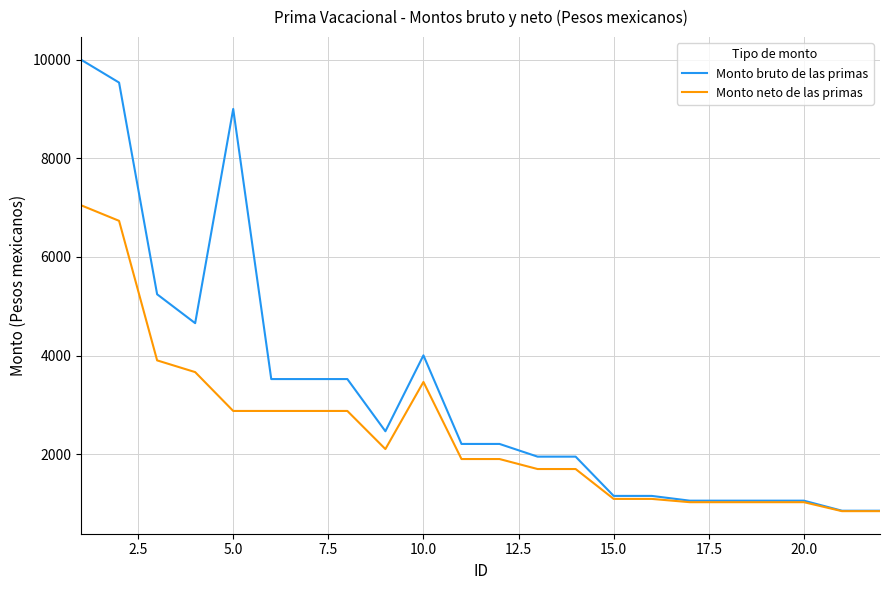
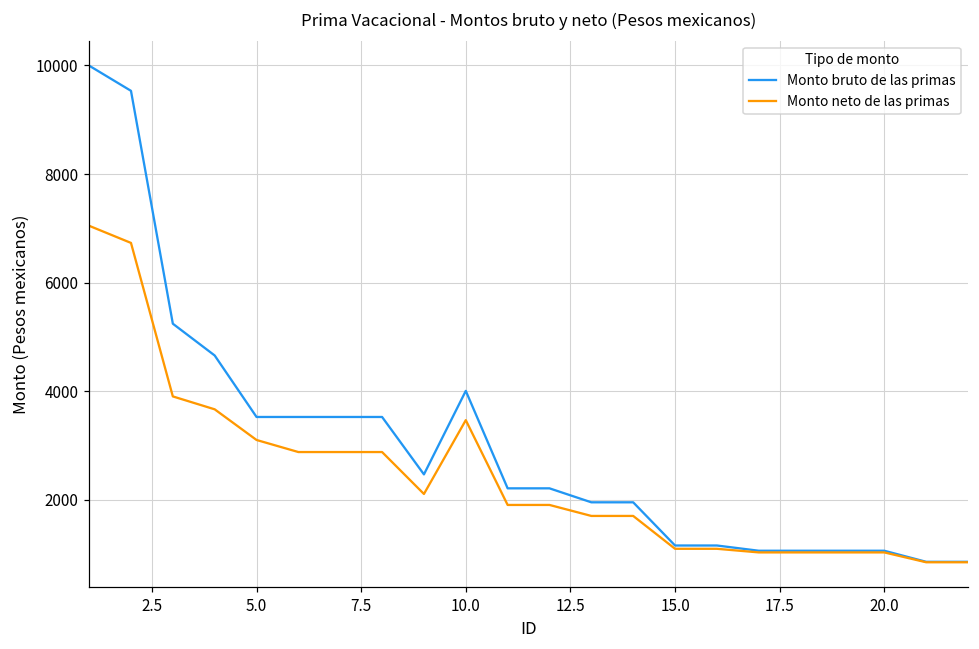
  {
    "Monto bruto de las primas": {
-     "5.0": 9000,
+     "5.0": 3500,
      "10.0": 4000,
      "15.0": 1200
    },
    "Monto neto de las primas": {
-     "5.0": 2900,
+     "5.0": 3100,
      "10.0": 3500,
      "15.0": 1100
    }
  }
